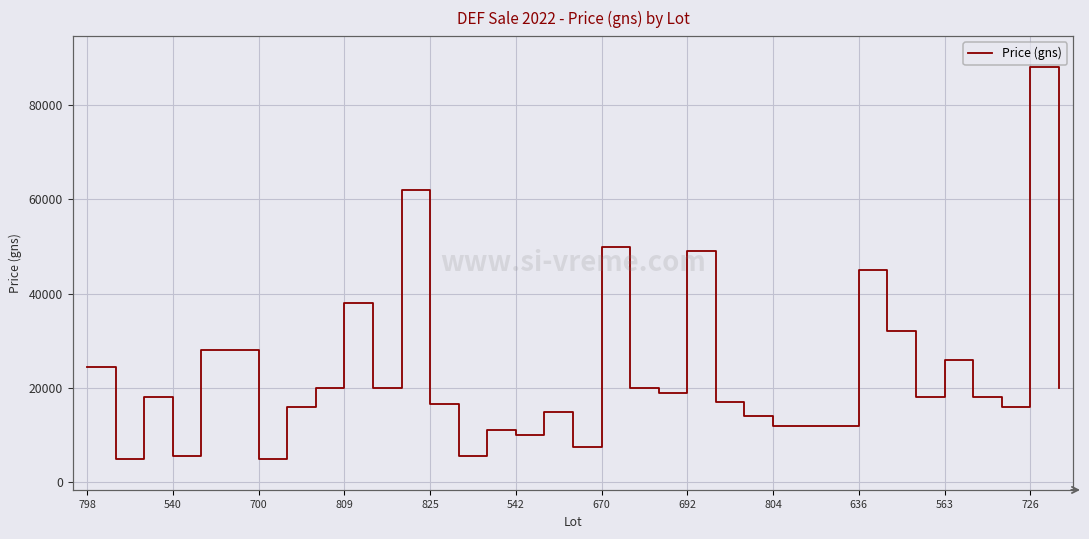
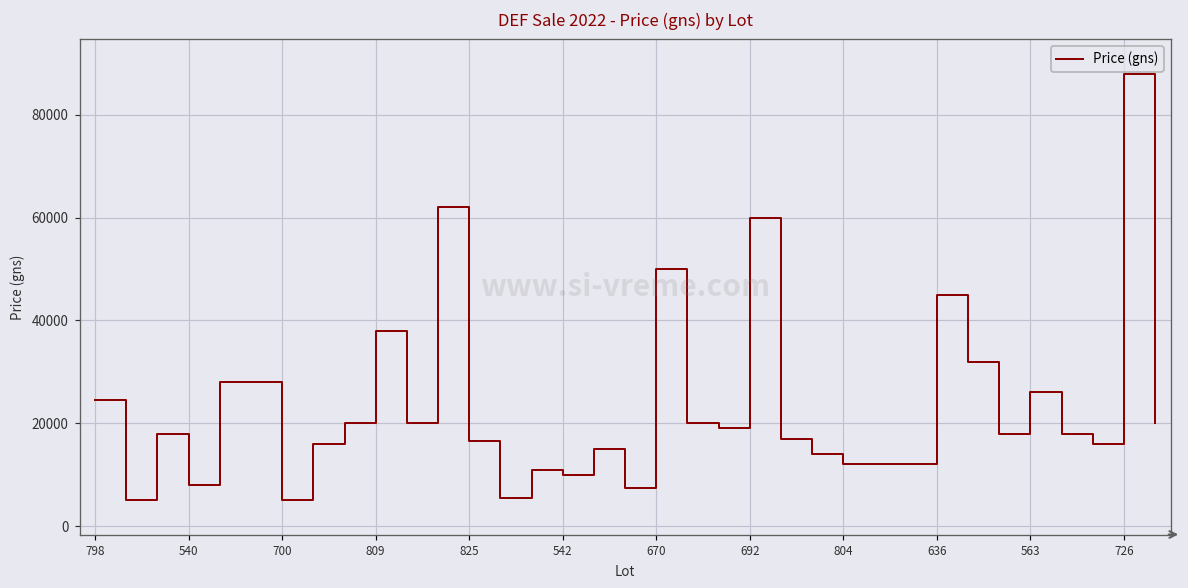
  {
    "798": 24000,
-   "540": 5000,
+   "540": 8000,
    "700": 5000,
    "809": 38000,
    "825": 17000,
    "542": 10000,
    "670": 50000,
-   "692": 49000,
+   "692": 60000,
    "804": 12000,
    "636": 45000,
    "563": 26000,
    "726": 88000
  }
